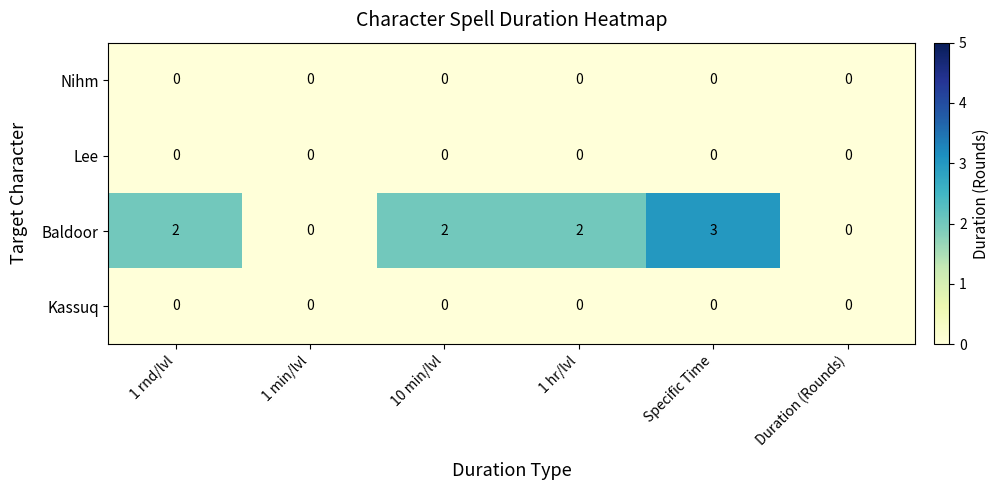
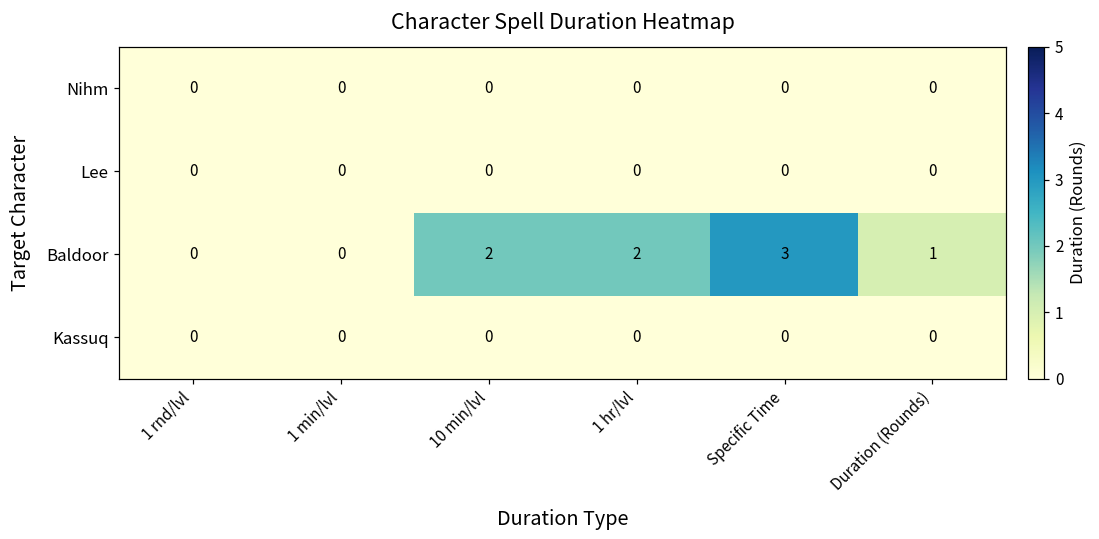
  {
    "Nihm": {
      "1 rnd/lvl": 0,
      "1 min/lvl": 0,
      "10 min/lvl": 0,
      "1 hr/lvl": 0,
      "Specific Time": 0,
      "Duration (Rounds)": 0
    },
    "Lee": {
      "1 rnd/lvl": 0,
      "1 min/lvl": 0,
      "10 min/lvl": 0,
      "1 hr/lvl": 0,
      "Specific Time": 0,
      "Duration (Rounds)": 0
    },
    "Baldoor": {
-     "1 rnd/lvl": 2,
+     "1 rnd/lvl": 0,
      "1 min/lvl": 0,
      "10 min/lvl": 2,
      "1 hr/lvl": 2,
      "Specific Time": 3,
-     "Duration (Rounds)": 0
+     "Duration (Rounds)": 1
    },
    "Kassuq": {
      "1 rnd/lvl": 0,
      "1 min/lvl": 0,
      "10 min/lvl": 0,
      "1 hr/lvl": 0,
      "Specific Time": 0,
      "Duration (Rounds)": 0
    }
  }
